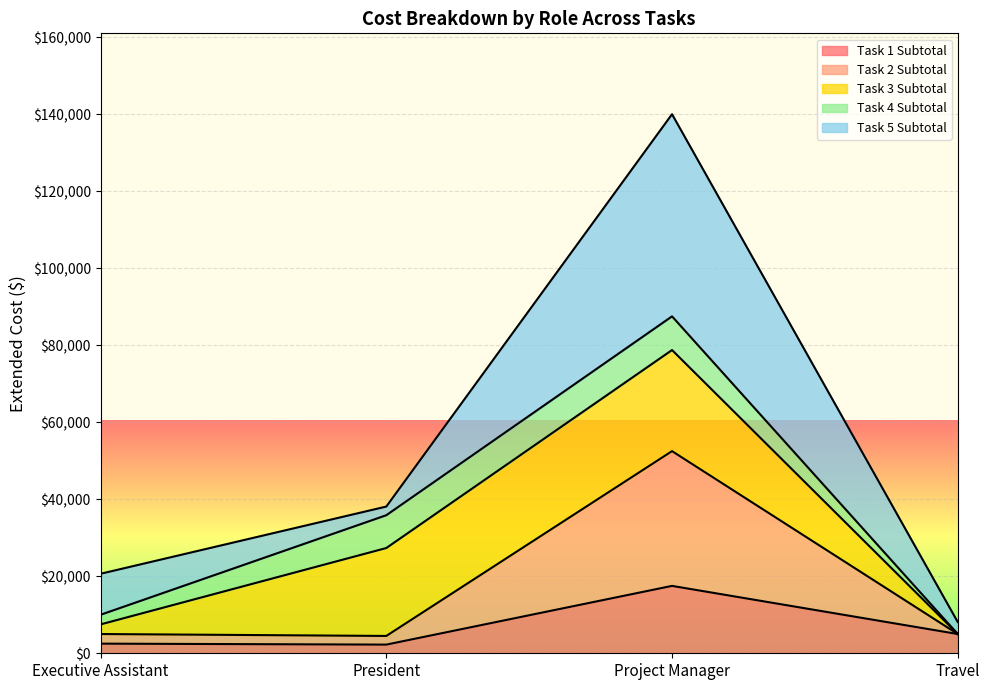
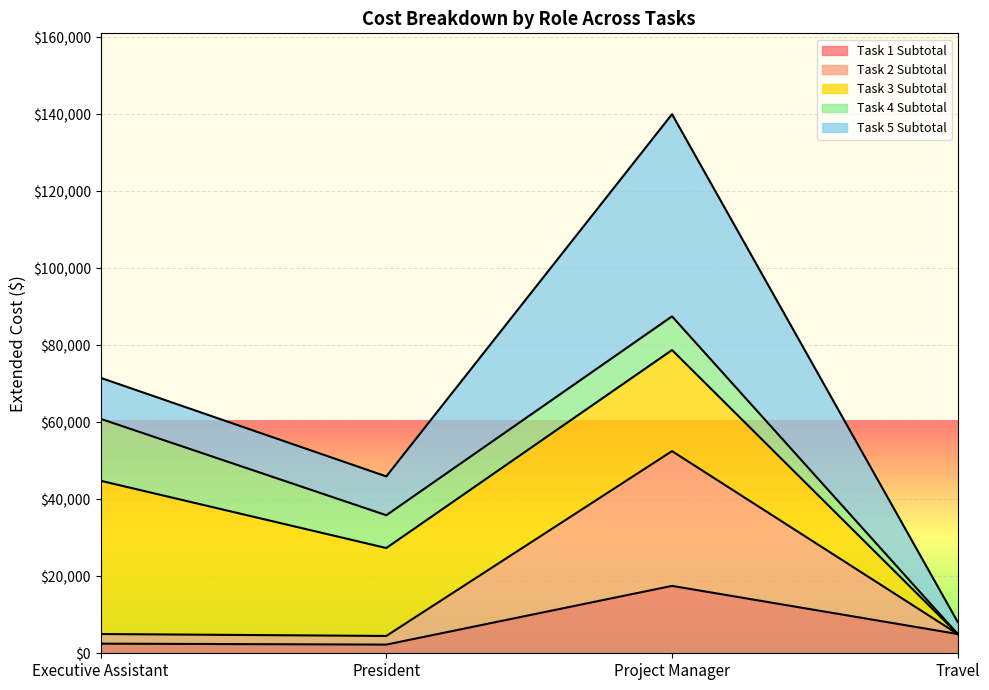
  {
    "Task 3 Subtotal": {
-     "Executive Assistant": "$3,000",
+     "Executive Assistant": "$40,000",
      "President": "$23,000",
      "Project Manager": "$26,000"
    },
    "Task 4 Subtotal": {
-     "Executive Assistant": "$3,000",
+     "Executive Assistant": "$16,000",
      "President": "$9,000",
      "Project Manager": "$9,000"
    },
    "Task 5 Subtotal": {
      "Executive Assistant": "$11,000",
-     "President": "$2,000",
+     "President": "$10,000",
      "Project Manager": "$53,000",
      "Travel": "$3,000"
    }
  }
